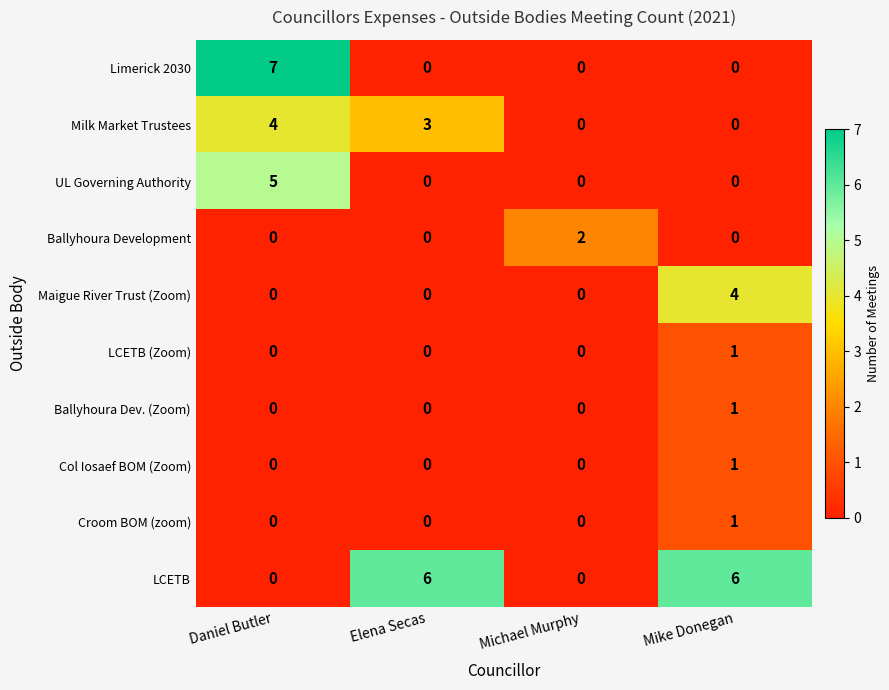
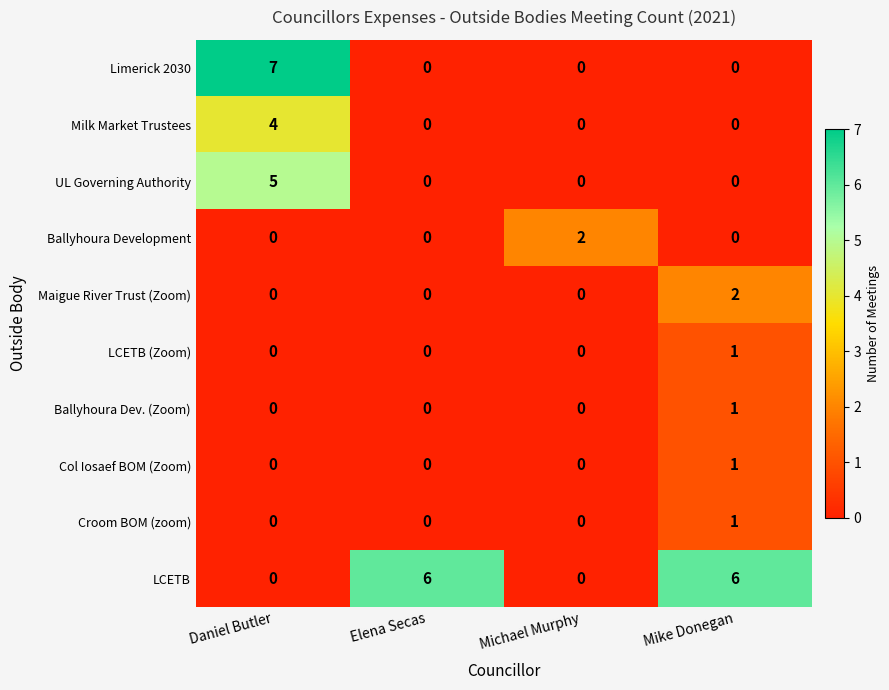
  {
    "Limerick 2030": {
      "Daniel Butler": 7,
      "Elena Secas": 0,
      "Michael Murphy": 0,
      "Mike Donegan": 0
    },
    "Milk Market Trustees": {
      "Daniel Butler": 4,
-     "Elena Secas": 3,
+     "Elena Secas": 0,
      "Michael Murphy": 0,
      "Mike Donegan": 0
    },
    "UL Governing Authority": {
      "Daniel Butler": 5,
      "Elena Secas": 0,
      "Michael Murphy": 0,
      "Mike Donegan": 0
    },
    "Ballyhoura Development": {
      "Daniel Butler": 0,
      "Elena Secas": 0,
      "Michael Murphy": 2,
      "Mike Donegan": 0
    },
    "Maigue River Trust (Zoom)": {
      "Daniel Butler": 0,
      "Elena Secas": 0,
      "Michael Murphy": 0,
-     "Mike Donegan": 4
+     "Mike Donegan": 2
    },
    "LCETB (Zoom)": {
      "Daniel Butler": 0,
      "Elena Secas": 0,
      "Michael Murphy": 0,
      "Mike Donegan": 1
    },
    "Ballyhoura Dev. (Zoom)": {
      "Daniel Butler": 0,
      "Elena Secas": 0,
      "Michael Murphy": 0,
      "Mike Donegan": 1
    },
    "Col Iosaef BOM (Zoom)": {
      "Daniel Butler": 0,
      "Elena Secas": 0,
      "Michael Murphy": 0,
      "Mike Donegan": 1
    },
    "Croom BOM (zoom)": {
      "Daniel Butler": 0,
      "Elena Secas": 0,
      "Michael Murphy": 0,
      "Mike Donegan": 1
    },
    "LCETB": {
      "Daniel Butler": 0,
      "Elena Secas": 6,
      "Michael Murphy": 0,
      "Mike Donegan": 6
    }
  }
